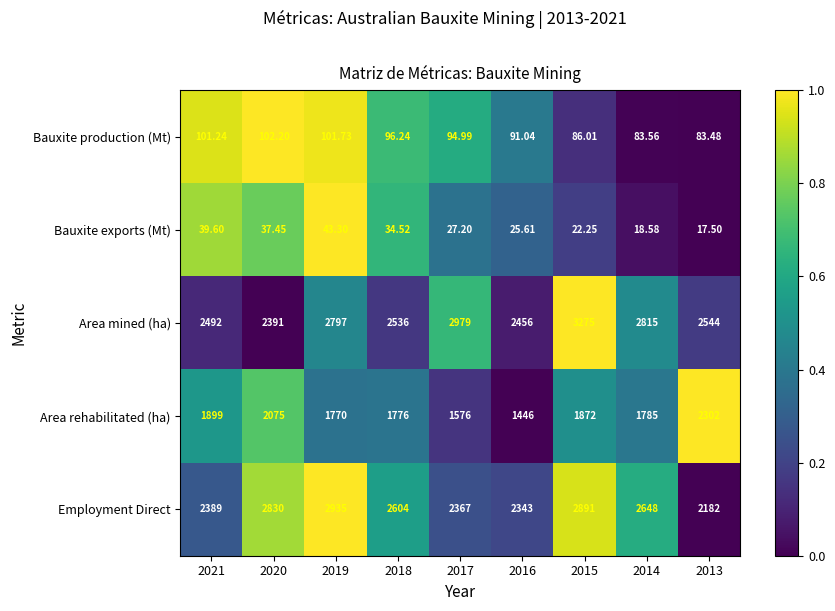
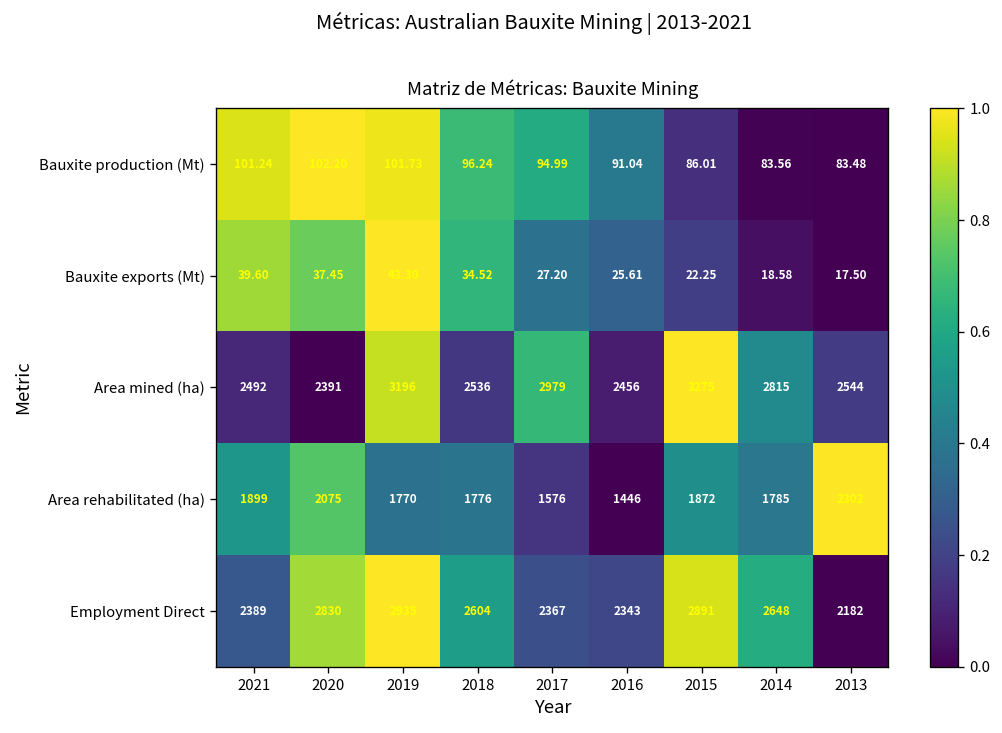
  {
    "Bauxite production (Mt)": {
      "2018": 96.24,
      "2017": 94.99,
      "2016": 91.04,
      "2015": 86.01,
      "2014": 83.56,
      "2013": 83.48
    },
    "Bauxite exports (Mt)": {
      "2021": 39.60,
      "2020": 37.45,
      "2018": 34.52,
      "2017": 27.20,
      "2016": 25.61,
      "2015": 22.25,
      "2014": 18.58,
      "2013": 17.50
    },
    "Area mined (ha)": {
      "2021": 2492,
      "2020": 2391,
-     "2019": 2797,
+     "2019": 3196,
      "2018": 2536,
      "2017": 2979,
      "2016": 2456,
      "2014": 2815,
      "2013": 2544
    },
    "Area rehabilitated (ha)": {
      "2021": 1899,
      "2020": 2075,
      "2019": 1770,
      "2018": 1776,
      "2017": 1576,
      "2016": 1446,
      "2015": 1872,
      "2014": 1785
    },
    "Employment Direct": {
      "2021": 2389,
      "2020": 2830,
      "2018": 2604,
      "2017": 2367,
      "2016": 2343,
      "2014": 2648,
      "2013": 2182
    }
  }
